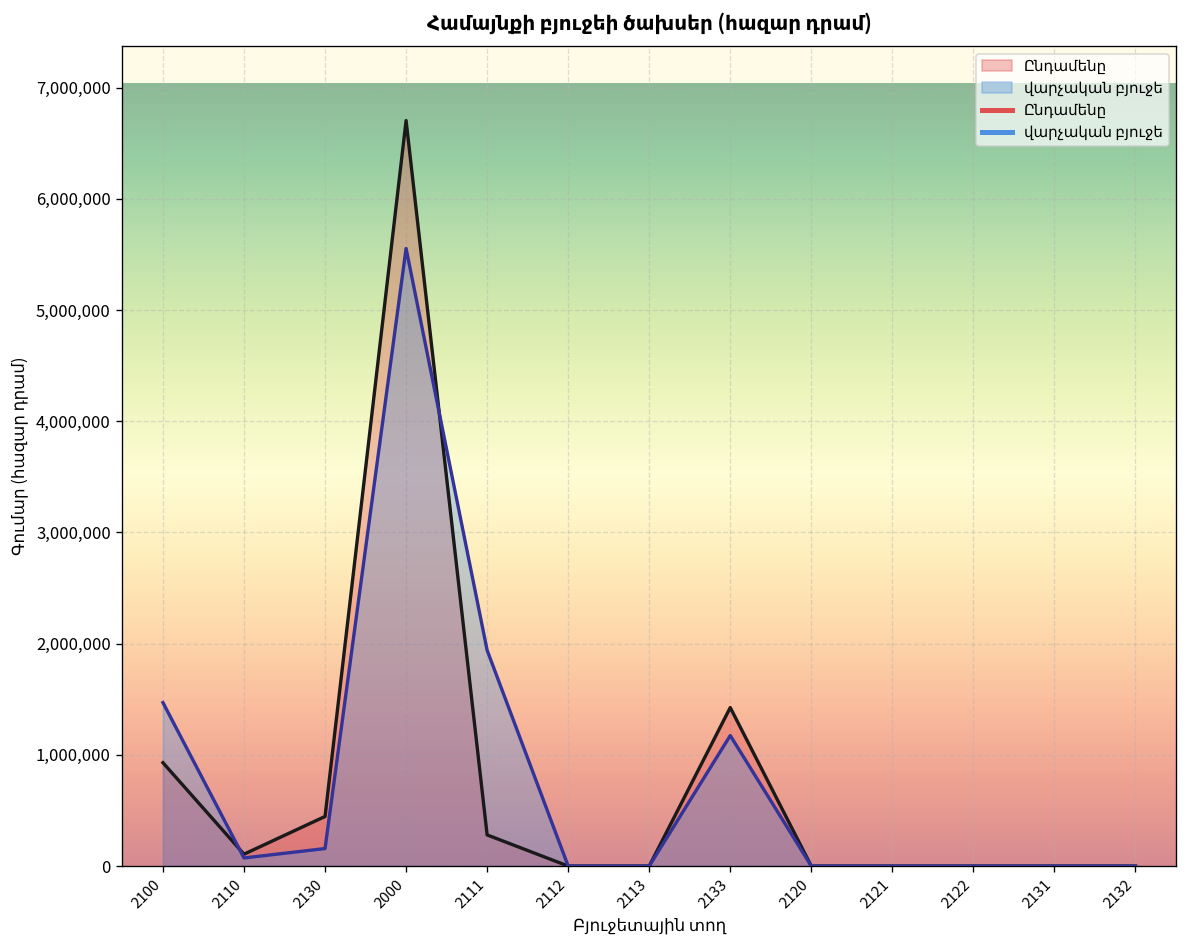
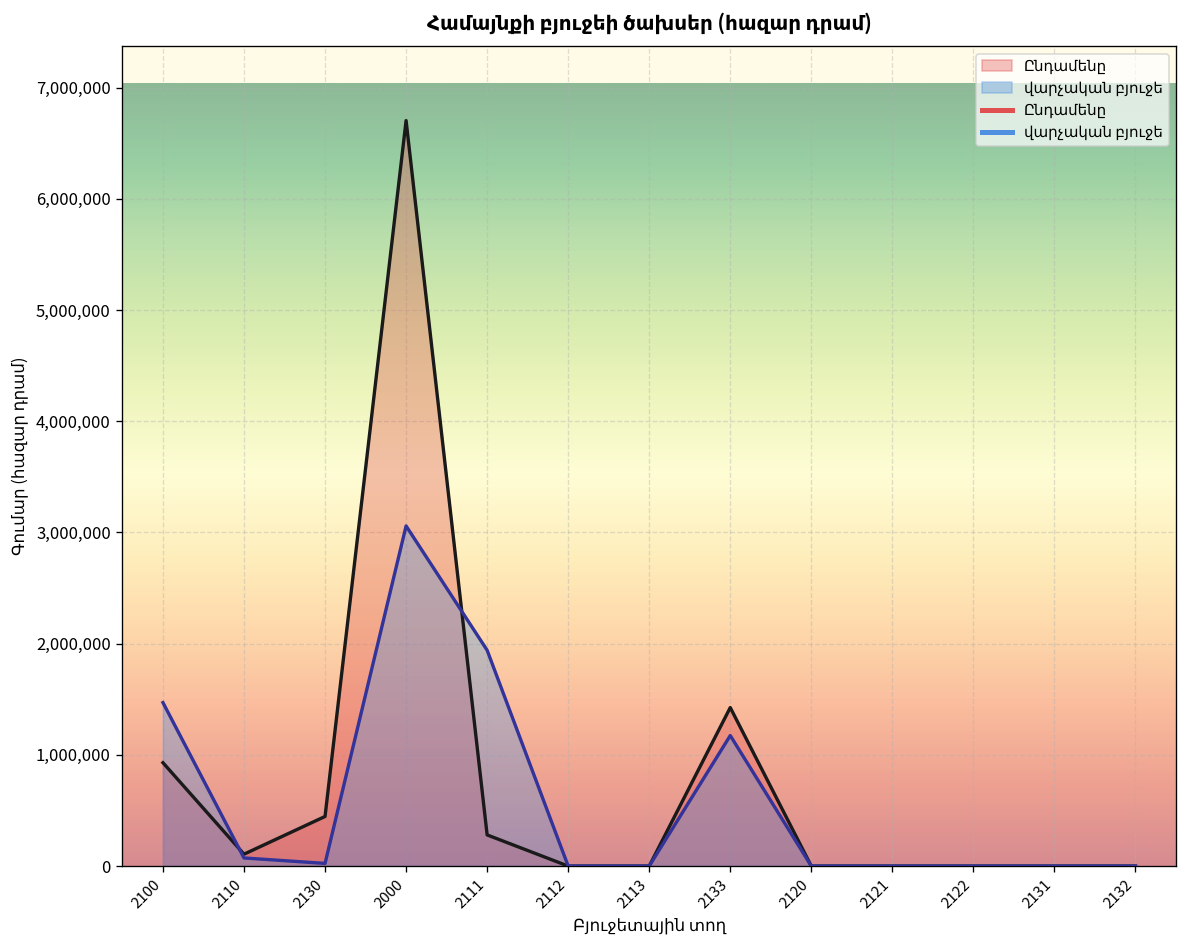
  {
    "Ընդամենը": {
      "2100": "900,000",
      "2110": "100,000",
      "2130": "400,000",
      "2000": "6,700,000",
      "2111": "300,000",
      "2133": "1,400,000"
    },
    "վարչական բյուջե": {
      "2100": "1,500,000",
      "2110": "100,000",
-     "2130": "200,000",
-     "2000": "5,600,000",
+     "2130": "0",
+     "2000": "3,100,000",
      "2111": "1,900,000",
      "2133": "1,200,000"
    }
  }
